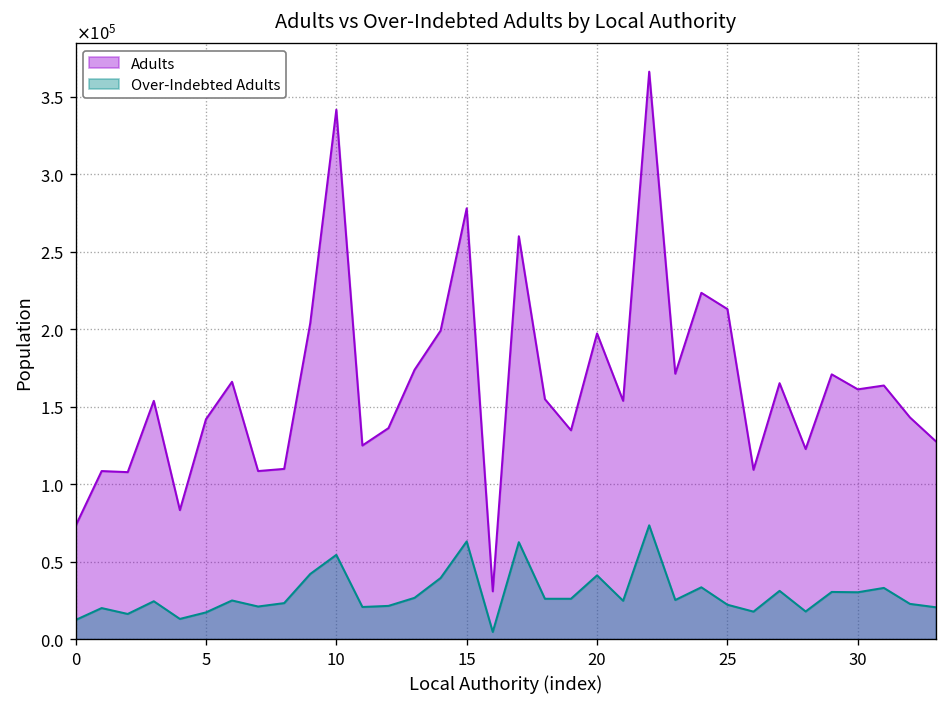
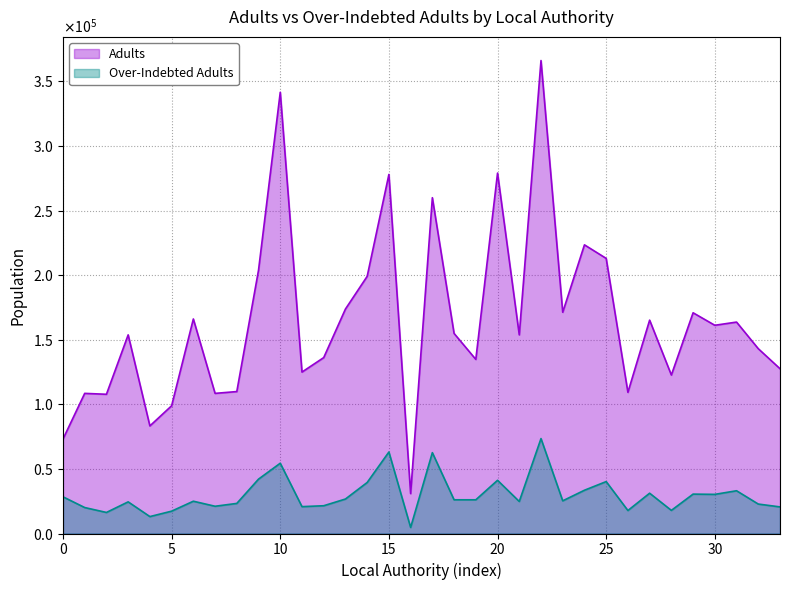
  {
    "Adults": {
      "0": 73000,
-     "5": 142000,
+     "5": 99000,
      "10": 342000,
      "15": 278000,
-     "20": 197000,
+     "20": 279000,
      "25": 213000,
      "30": 161000
    },
    "Over-Indebted Adults": {
-     "0": 12000,
+     "0": 28000,
      "5": 17000,
      "10": 54000,
      "15": 63000,
      "20": 41000,
-     "25": 22000,
+     "25": 40000,
      "30": 30000
    }
  }
